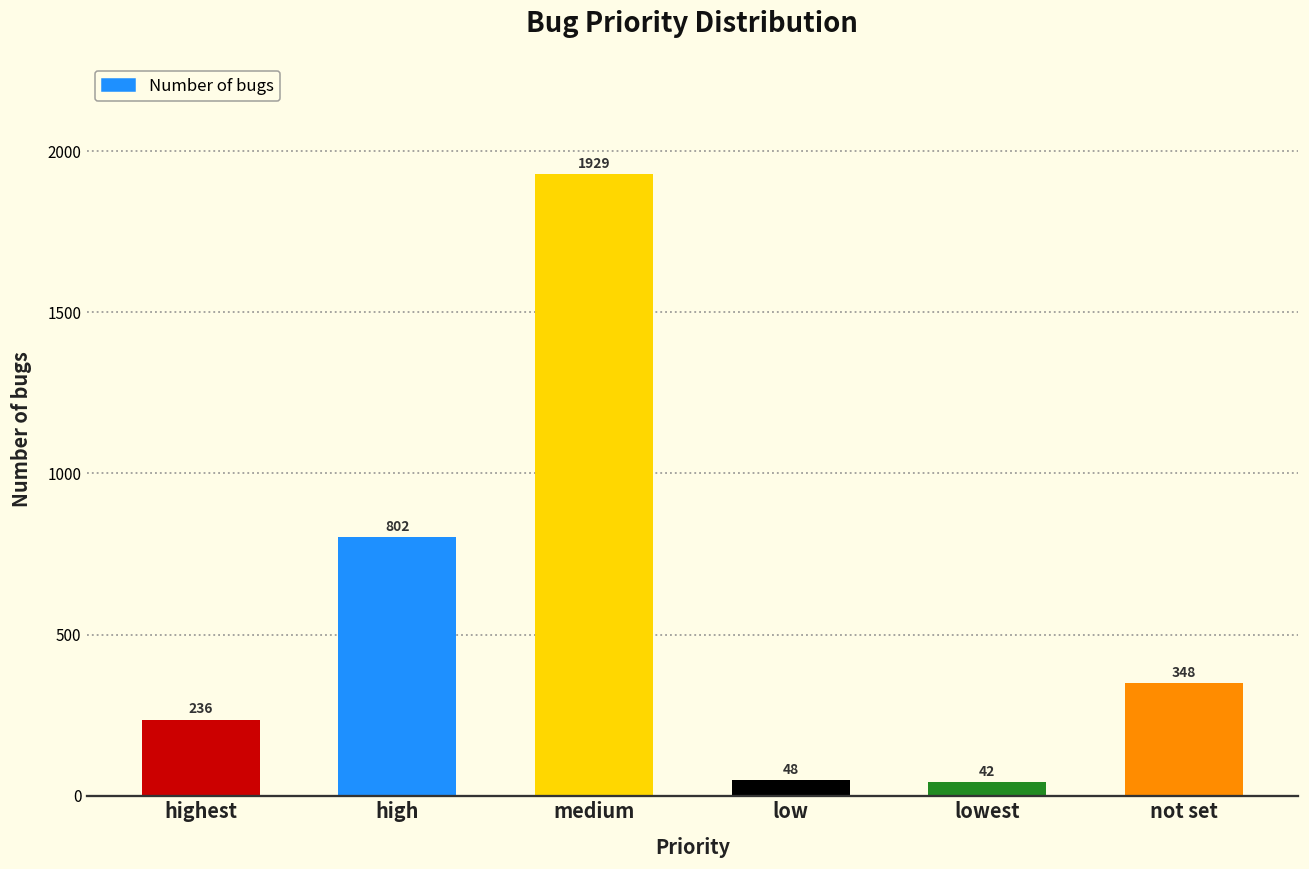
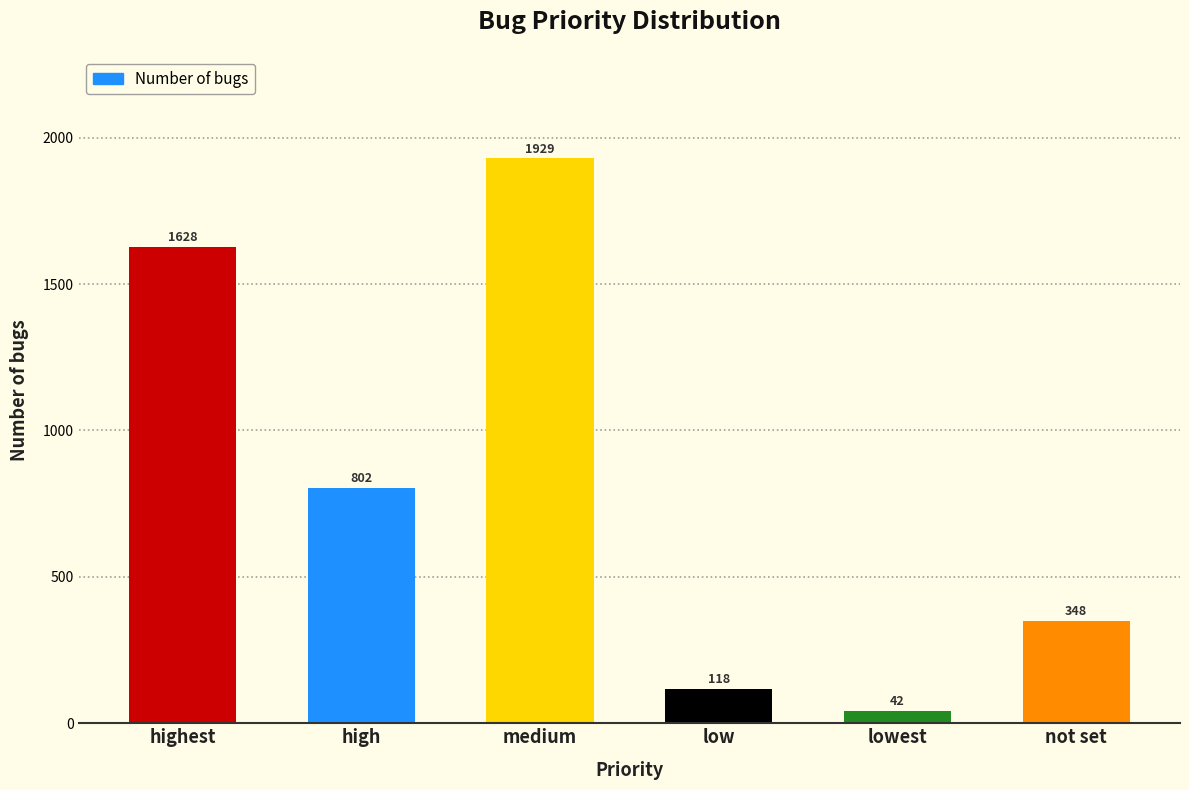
  {
-   "highest": 236,
+   "highest": 1628,
    "high": 802,
    "medium": 1929,
-   "low": 48,
+   "low": 118,
    "lowest": 42,
    "not set": 348
  }
